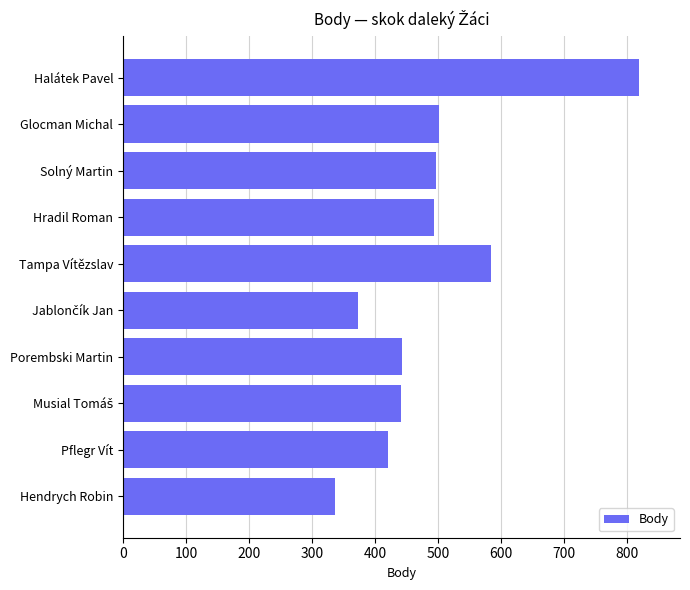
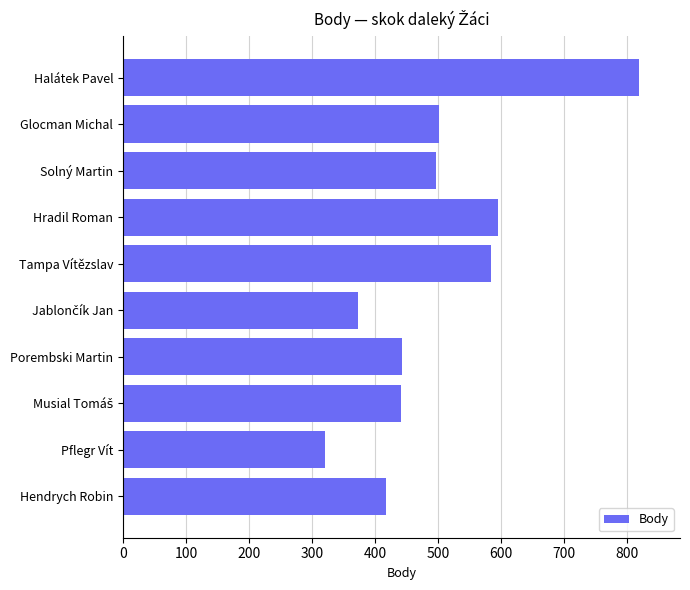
  {
    "Halátek Pavel": 820,
    "Glocman Michal": 500,
    "Solný Martin": 500,
-   "Hradil Roman": 490,
+   "Hradil Roman": 590,
    "Tampa Vítězslav": 580,
    "Jablončík Jan": 370,
    "Porembski Martin": 440,
    "Musial Tomáš": 440,
-   "Pflegr Vít": 420,
-   "Hendrych Robin": 340
+   "Pflegr Vít": 320,
+   "Hendrych Robin": 420
  }
